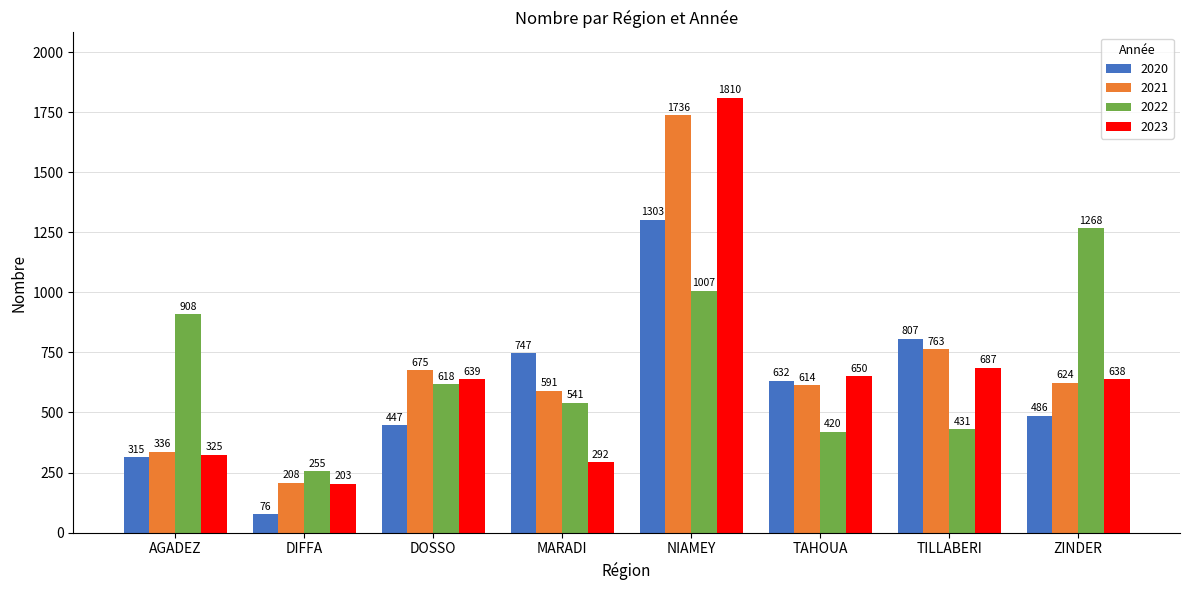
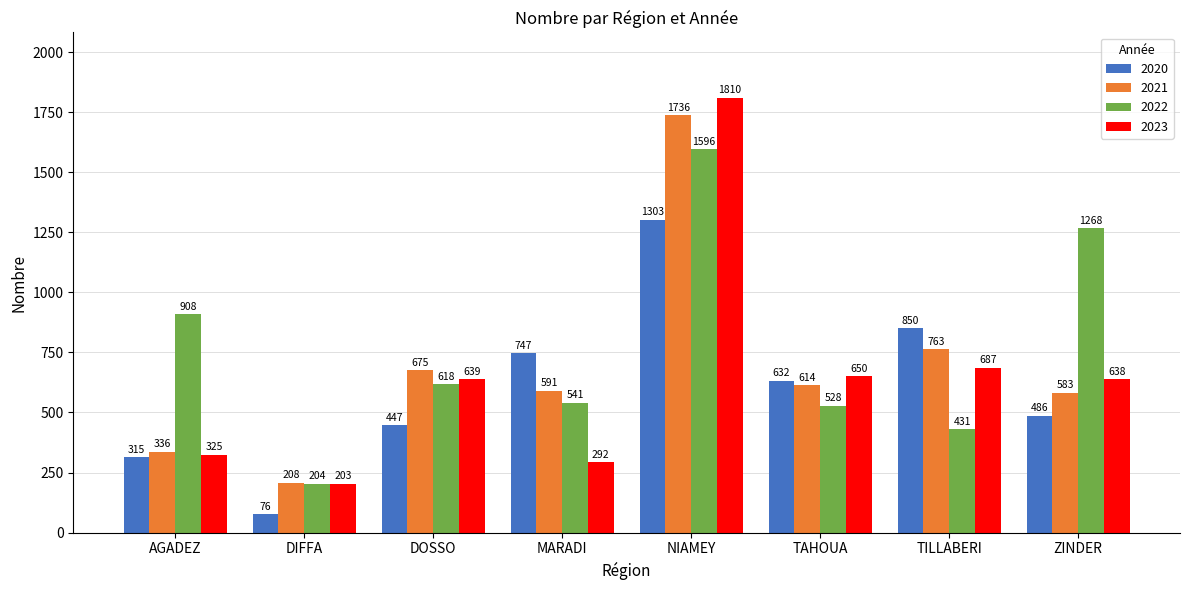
  {
    "2020": {
      "AGADEZ": 315,
      "DIFFA": 76,
      "DOSSO": 447,
      "MARADI": 747,
      "NIAMEY": 1303,
      "TAHOUA": 632,
-     "TILLABERI": 807,
+     "TILLABERI": 850,
      "ZINDER": 486
    },
    "2021": {
      "AGADEZ": 336,
      "DIFFA": 208,
      "DOSSO": 675,
      "MARADI": 591,
      "NIAMEY": 1736,
      "TAHOUA": 614,
      "TILLABERI": 763,
-     "ZINDER": 624
+     "ZINDER": 583
    },
    "2022": {
      "AGADEZ": 908,
-     "DIFFA": 255,
+     "DIFFA": 204,
      "DOSSO": 618,
      "MARADI": 541,
-     "NIAMEY": 1007,
-     "TAHOUA": 420,
+     "NIAMEY": 1596,
+     "TAHOUA": 528,
      "TILLABERI": 431,
      "ZINDER": 1268
    },
    "2023": {
      "AGADEZ": 325,
      "DIFFA": 203,
      "DOSSO": 639,
      "MARADI": 292,
      "NIAMEY": 1810,
      "TAHOUA": 650,
      "TILLABERI": 687,
      "ZINDER": 638
    }
  }
